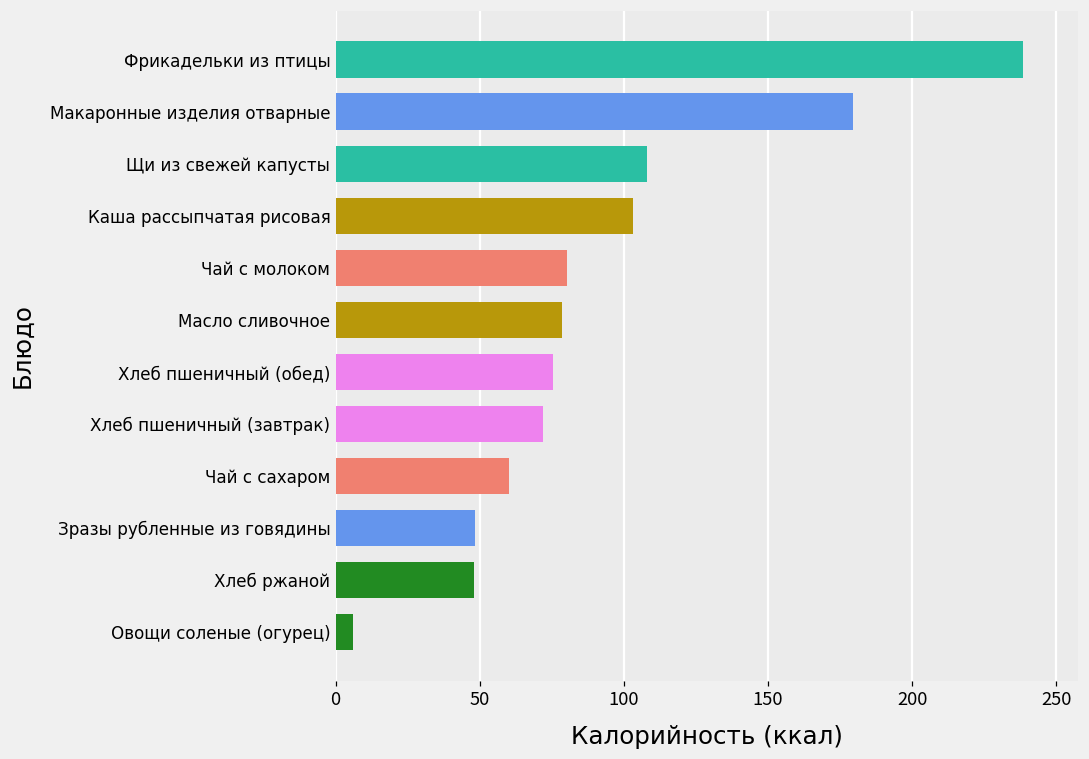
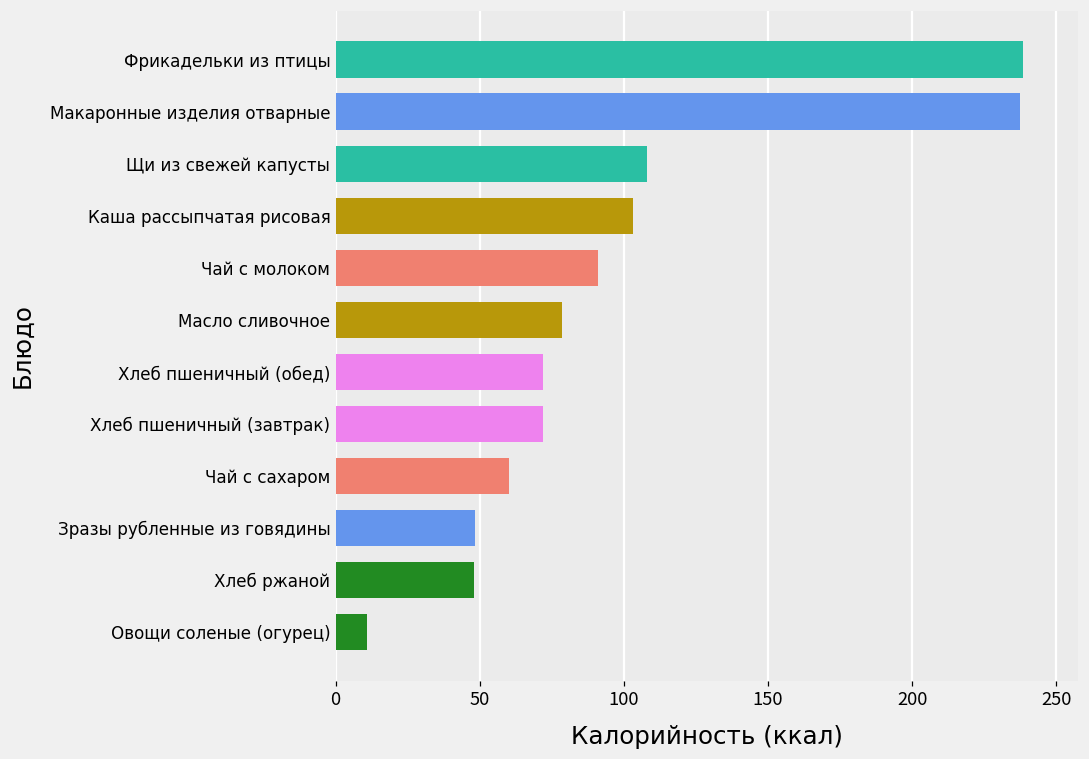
  {
    "Фрикадельки из птицы": 239,
-   "Макаронные изделия отварные": 179,
+   "Макаронные изделия отварные": 237,
    "Щи из свежей капусты": 108,
    "Каша рассыпчатая рисовая": 103,
-   "Чай с молоком": 80,
+   "Чай с молоком": 91,
    "Масло сливочное": 79,
-   "Хлеб пшеничный (обед)": 75,
+   "Хлеб пшеничный (обед)": 72,
    "Хлеб пшеничный (завтрак)": 72,
    "Чай с сахаром": 60,
    "Зразы рубленные из говядины": 48,
    "Хлеб ржаной": 48,
-   "Овощи соленые (огурец)": 6
+   "Овощи соленые (огурец)": 11
  }
